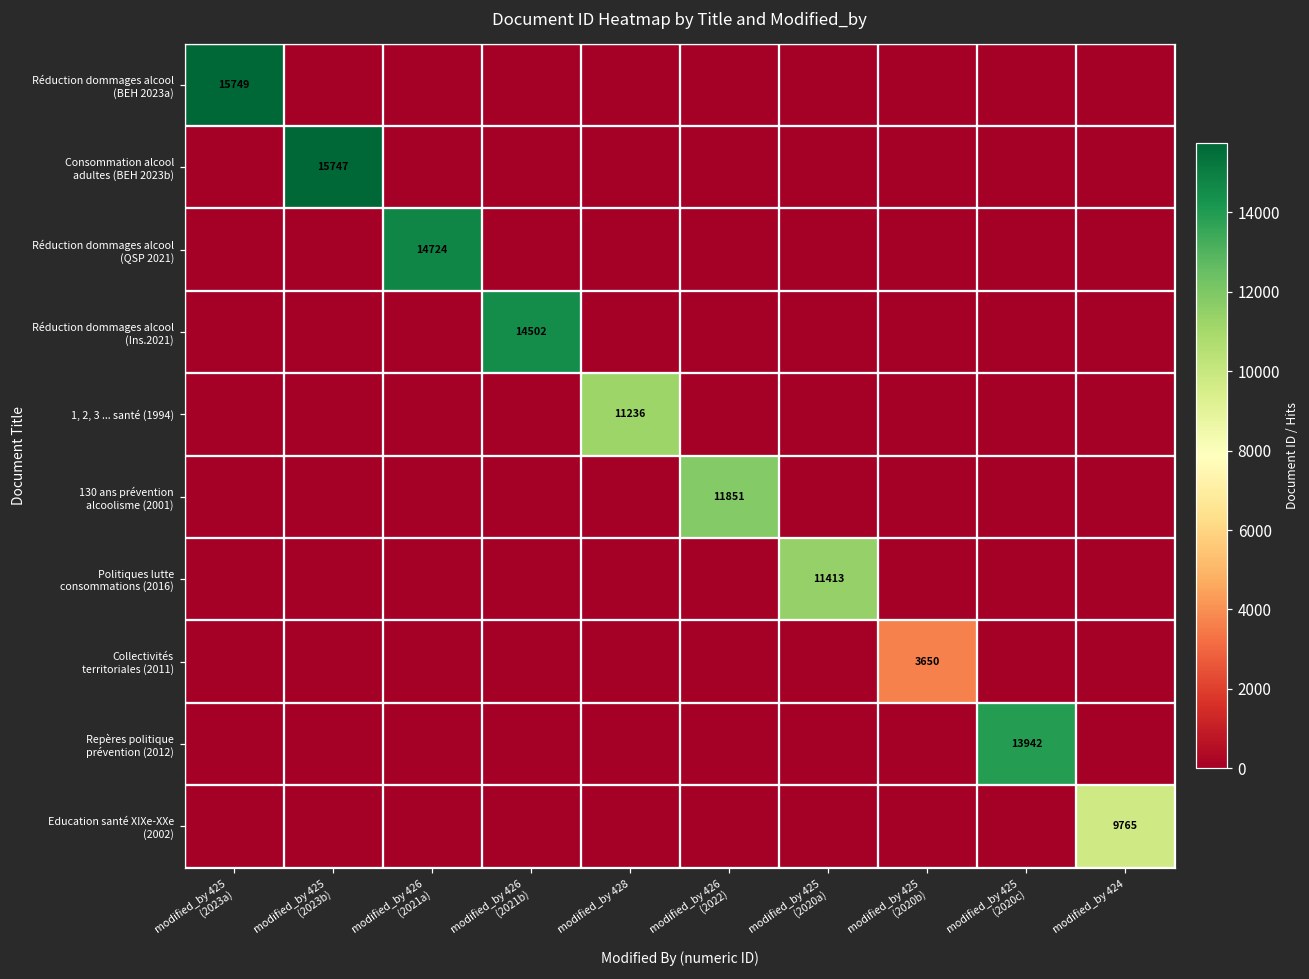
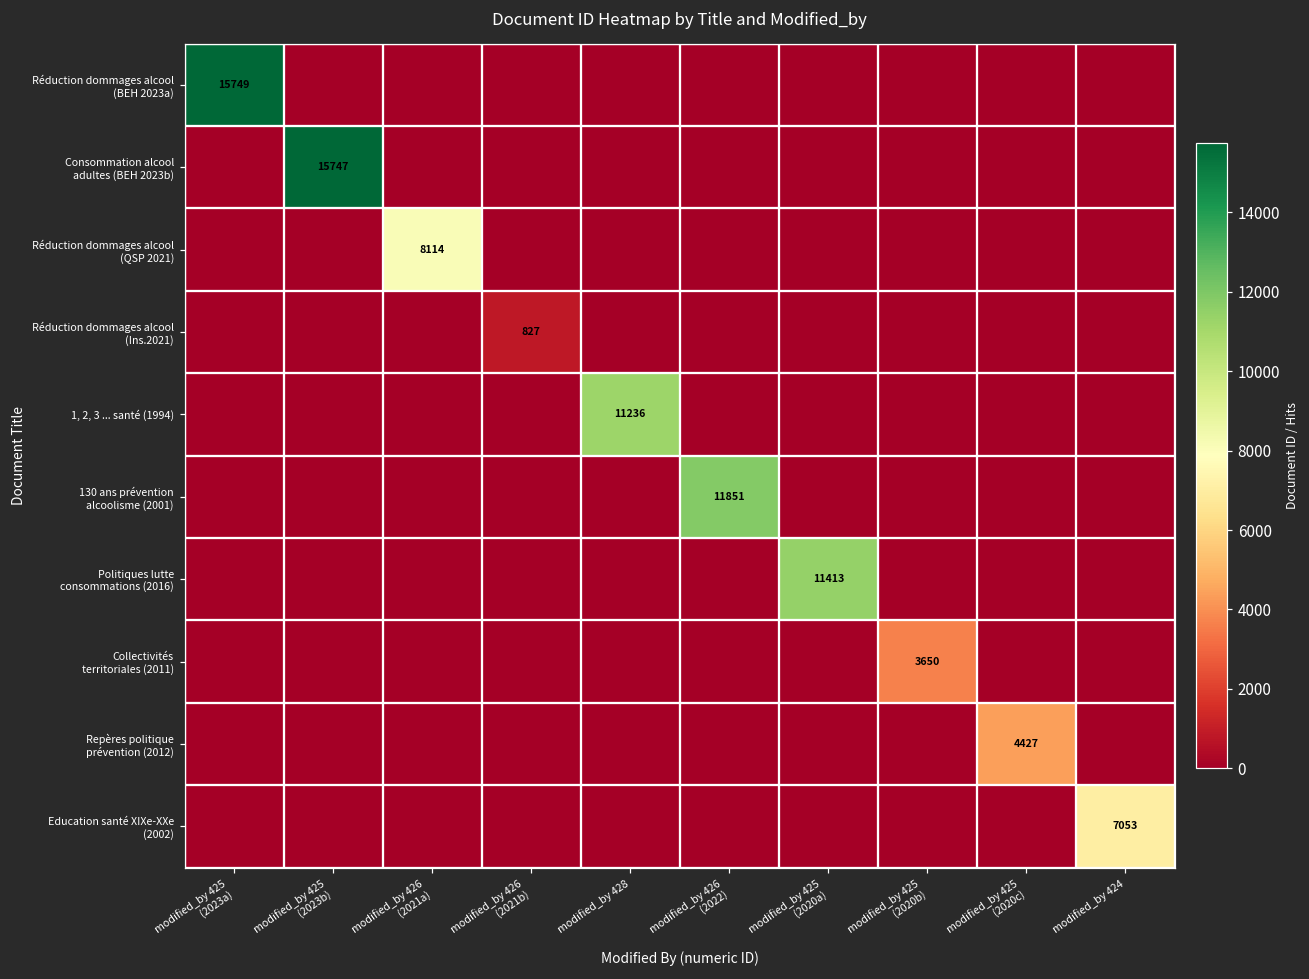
  {
    "Réduction dommages alcool (BEH 2023a)": {
      "modified_by 425 (2023a)": 15749
    },
    "Consommation alcool adultes (BEH 2023b)": {
      "modified_by 425 (2023b)": 15747
    },
    "Réduction dommages alcool (QSP 2021)": {
-     "modified_by 426 (2021a)": 14724
+     "modified_by 426 (2021a)": 8114
    },
    "Réduction dommages alcool (Ins.2021)": {
-     "modified_by 426 (2021b)": 14502
+     "modified_by 426 (2021b)": 827
    },
    "1, 2, 3 ... santé (1994)": {
      "modified_by 428": 11236
    },
    "130 ans prévention alcoolisme (2001)": {
      "modified_by 426 (2022)": 11851
    },
    "Politiques lutte consommations (2016)": {
      "modified_by 425 (2020a)": 11413
    },
    "Collectivités territoriales (2011)": {
      "modified_by 425 (2020b)": 3650
    },
    "Repères politique prévention (2012)": {
-     "modified_by 425 (2020c)": 13942
+     "modified_by 425 (2020c)": 4427
    },
    "Education santé XIXe-XXe (2002)": {
-     "modified_by 424": 9765
+     "modified_by 424": 7053
    }
  }
